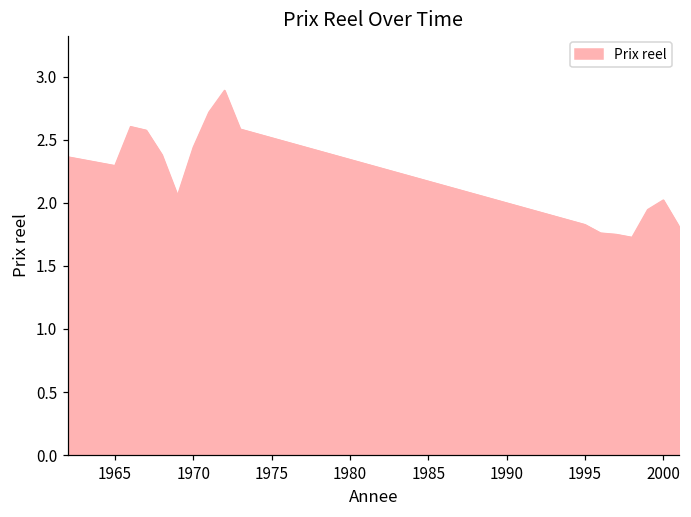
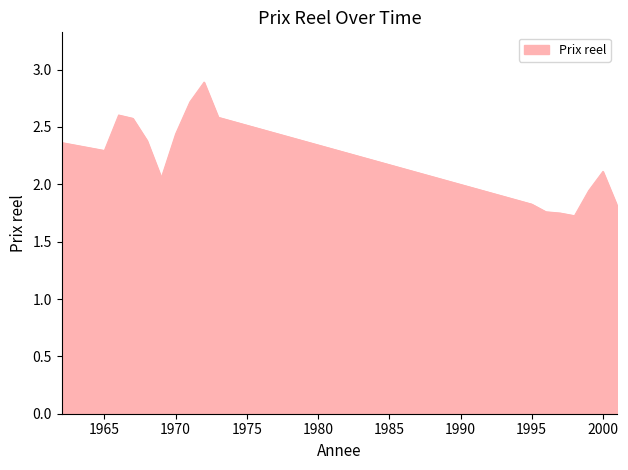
  {
    "1965": 2.29,
    "1970": 2.44,
    "1995": 1.83,
-   "2000": 2.02
+   "2000": 2.11
  }
